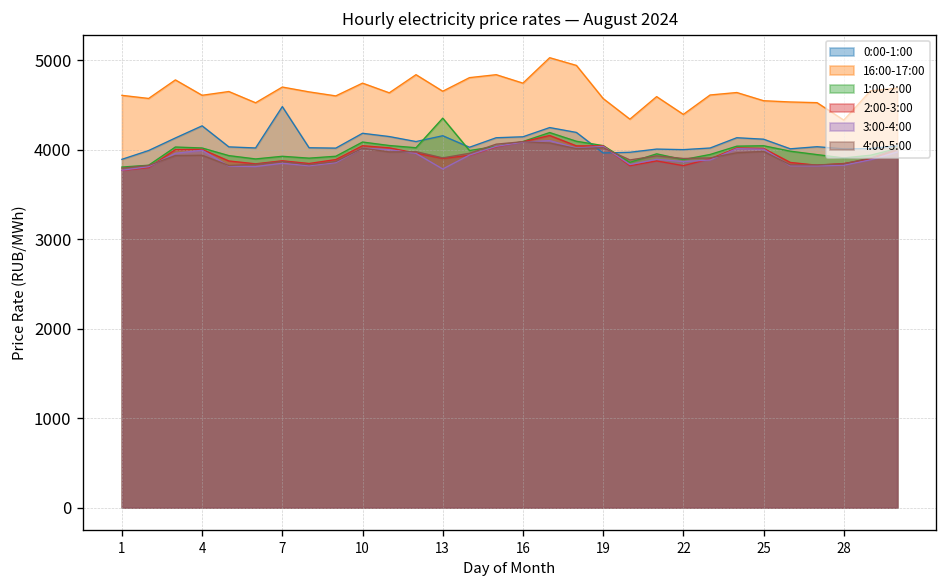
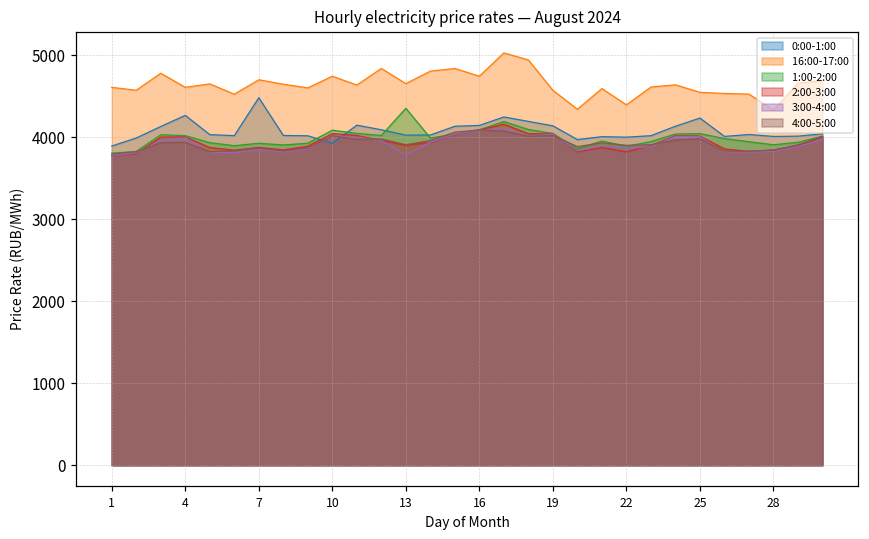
  {
    "0:00-1:00": {
      "1": 3900,
      "4": 4300,
      "7": 4500,
-     "10": 4200,
-     "13": 4200,
+     "10": 3900,
+     "13": 4000,
      "16": 4100,
-     "19": 4000,
+     "19": 4100,
      "22": 4000,
-     "25": 4100
+     "25": 4200
    },
    "1:00-2:00": {
      "7": 3900,
      "10": 4100,
      "13": 4400,
      "28": 3900
    },
    "3:00-4:00": {
      "13": 3800
    }
  }
